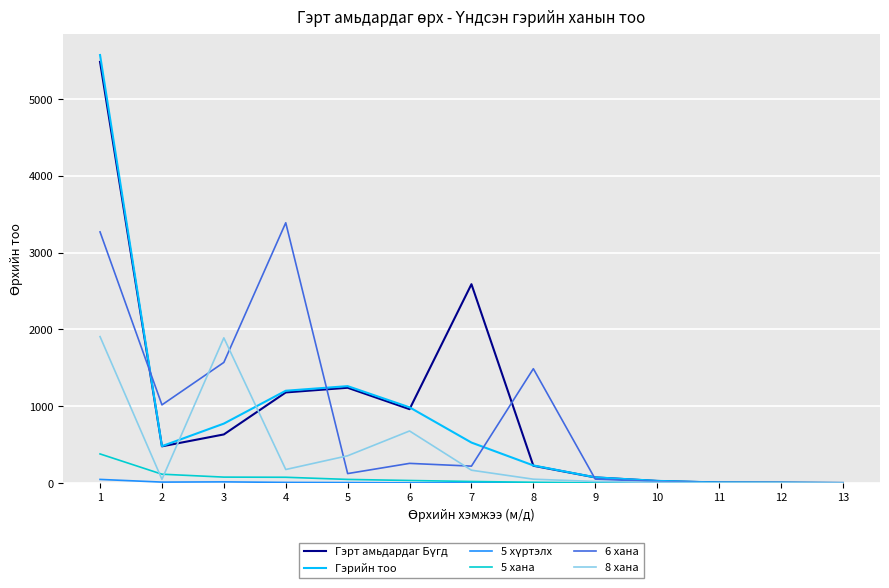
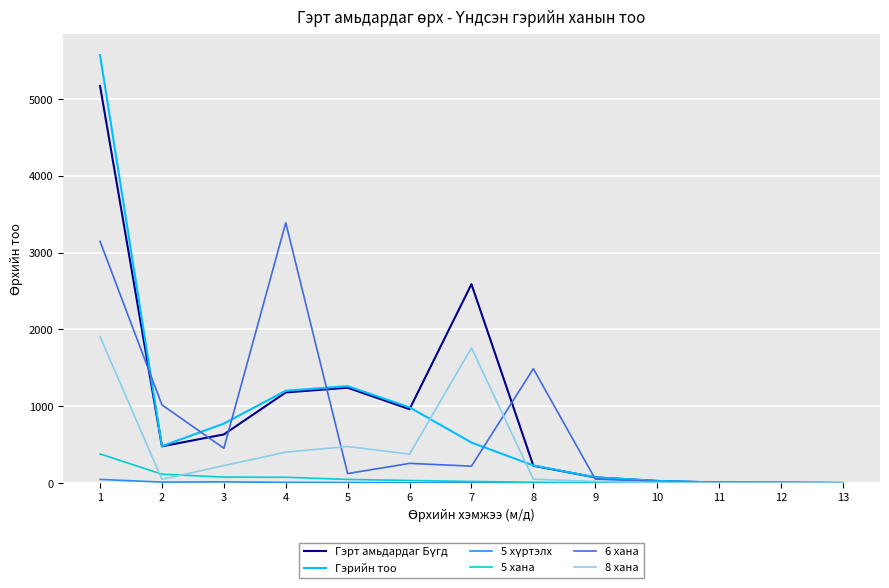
  {
    "Гэрт амьдардаг Бүгд": {
-     "1": 5500,
+     "1": 5200,
      "3": 600,
      "7": 2600
    },
    "6 хана": {
-     "1": 3300,
+     "1": 3100,
      "2": 1000,
-     "3": 1600,
+     "3": 500,
      "4": 3400,
      "5": 100,
      "6": 300,
      "7": 200,
      "8": 1500
    },
    "8 хана": {
      "1": 1900,
      "2": 0,
-     "3": 1900,
-     "4": 200,
-     "5": 400,
-     "6": 700,
-     "7": 200,
+     "3": 200,
+     "4": 400,
+     "5": 500,
+     "6": 400,
+     "7": 1800,
      "8": 100
    }
  }
